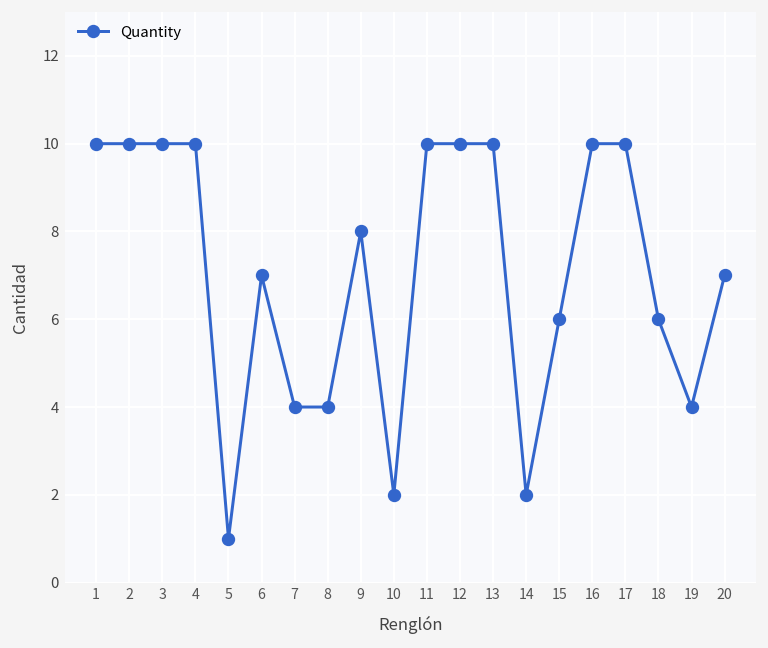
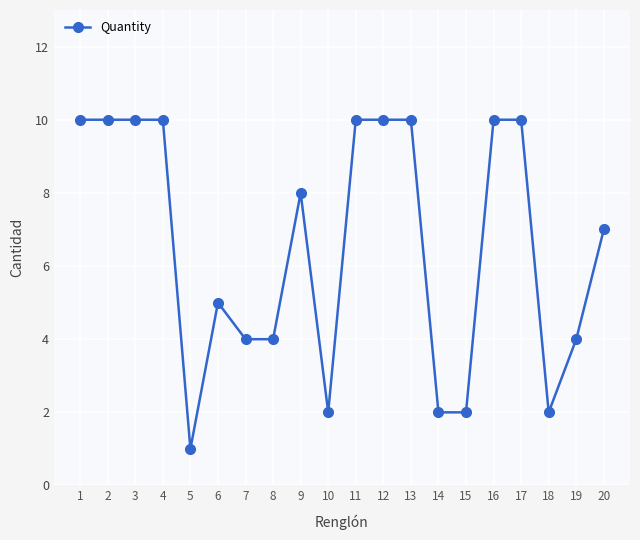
  {
    "1": 10,
    "2": 10,
    "3": 10,
    "4": 10,
    "5": 1,
-   "6": 7,
+   "6": 5,
    "7": 4,
    "8": 4,
    "9": 8,
    "10": 2,
    "11": 10,
    "12": 10,
    "13": 10,
    "14": 2,
-   "15": 6,
+   "15": 2,
    "16": 10,
    "17": 10,
-   "18": 6,
+   "18": 2,
    "19": 4,
    "20": 7
  }
